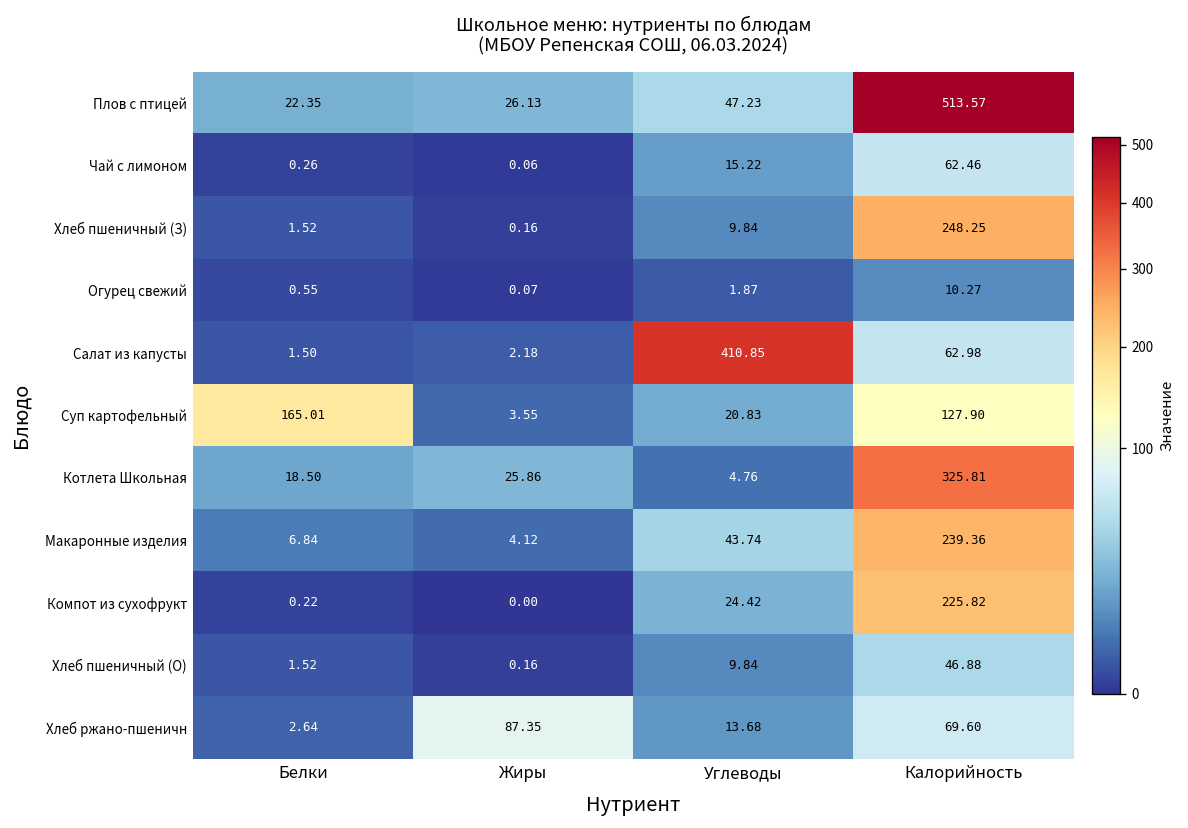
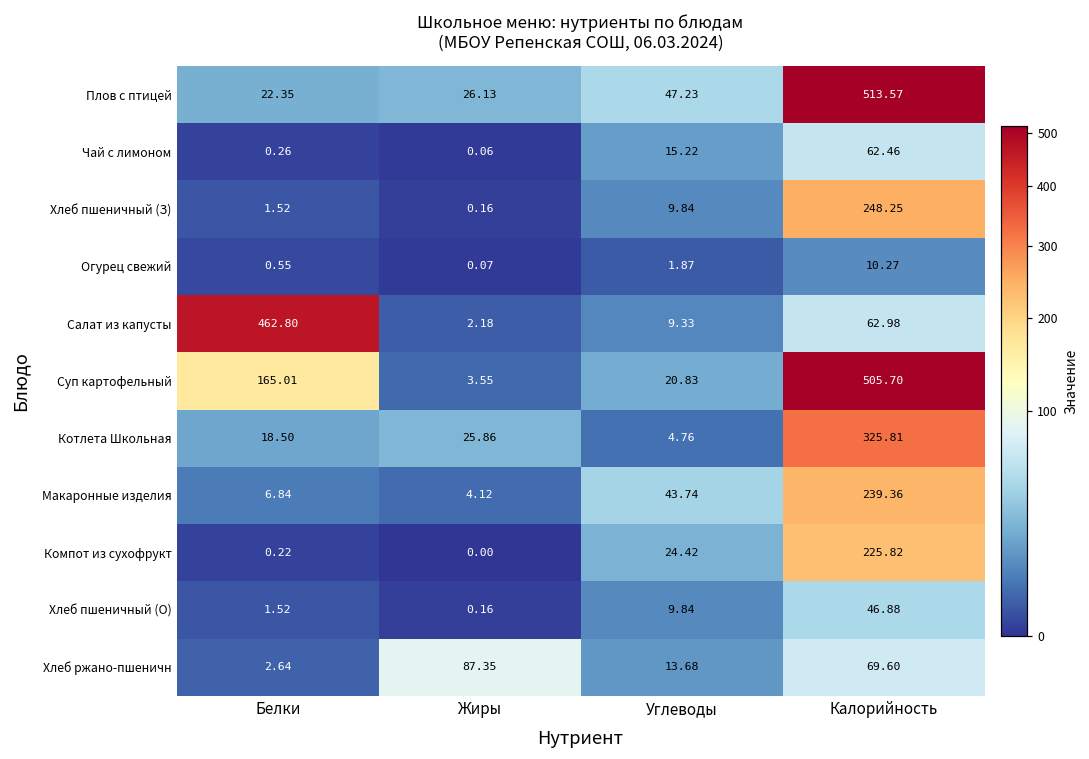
  {
    "Плов с птицей": {
      "Белки": 22.35,
      "Жиры": 26.13,
      "Углеводы": 47.23,
      "Калорийность": 513.57
    },
    "Чай с лимоном": {
      "Белки": 0.26,
      "Жиры": 0.06,
      "Углеводы": 15.22,
      "Калорийность": 62.46
    },
    "Хлеб пшеничный (З)": {
      "Белки": 1.52,
      "Жиры": 0.16,
      "Углеводы": 9.84,
      "Калорийность": 248.25
    },
    "Огурец свежий": {
      "Белки": 0.55,
      "Жиры": 0.07,
      "Углеводы": 1.87,
      "Калорийность": 10.27
    },
    "Салат из капусты": {
-     "Белки": 1.50,
+     "Белки": 462.80,
      "Жиры": 2.18,
-     "Углеводы": 410.85,
+     "Углеводы": 9.33,
      "Калорийность": 62.98
    },
    "Суп картофельный": {
      "Белки": 165.01,
      "Жиры": 3.55,
      "Углеводы": 20.83,
-     "Калорийность": 127.90
+     "Калорийность": 505.70
    },
    "Котлета Школьная": {
      "Белки": 18.50,
      "Жиры": 25.86,
      "Углеводы": 4.76,
      "Калорийность": 325.81
    },
    "Макаронные изделия": {
      "Белки": 6.84,
      "Жиры": 4.12,
      "Углеводы": 43.74,
      "Калорийность": 239.36
    },
    "Компот из сухофрукт": {
      "Белки": 0.22,
      "Жиры": 0.00,
      "Углеводы": 24.42,
      "Калорийность": 225.82
    },
    "Хлеб пшеничный (О)": {
      "Белки": 1.52,
      "Жиры": 0.16,
      "Углеводы": 9.84,
      "Калорийность": 46.88
    },
    "Хлеб ржано-пшеничн": {
      "Белки": 2.64,
      "Жиры": 87.35,
      "Углеводы": 13.68,
      "Калорийность": 69.60
    }
  }
